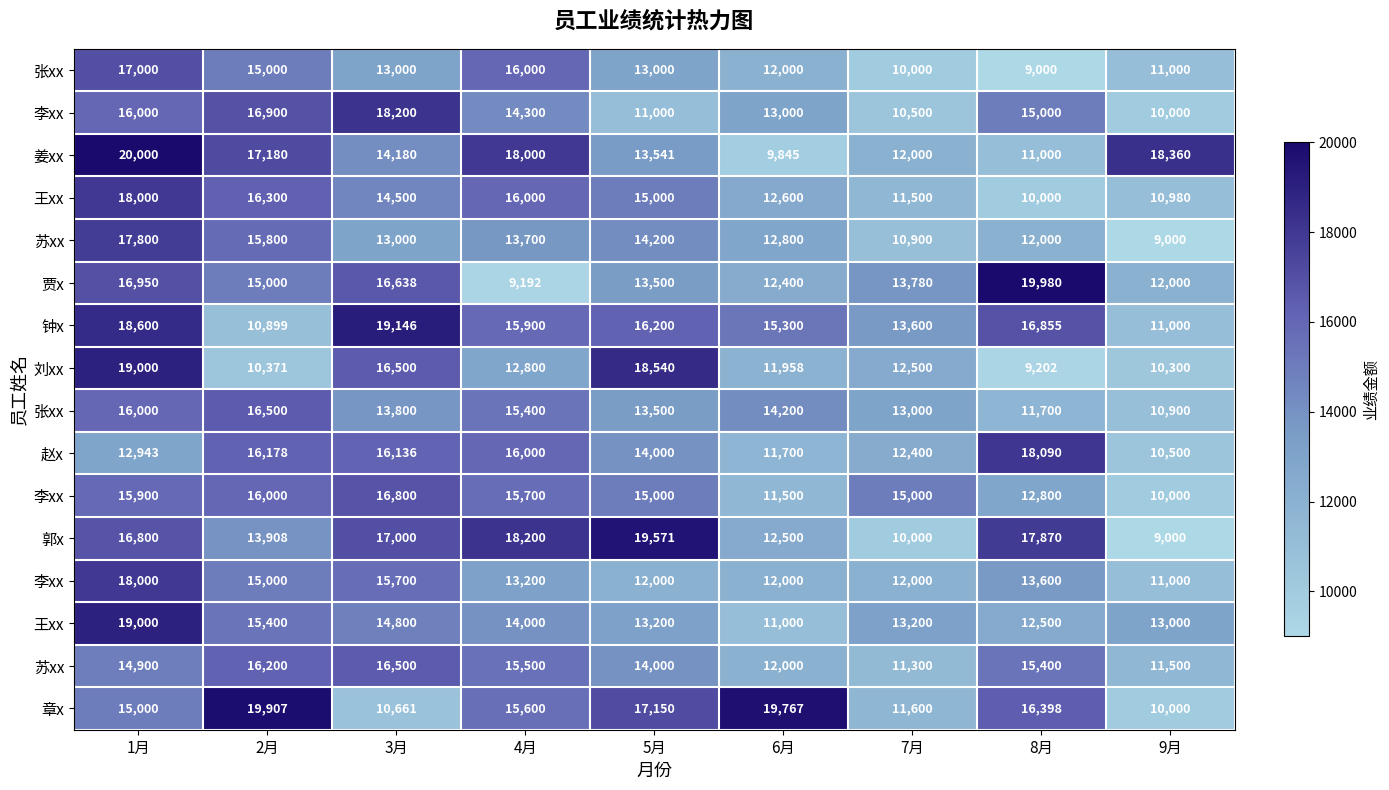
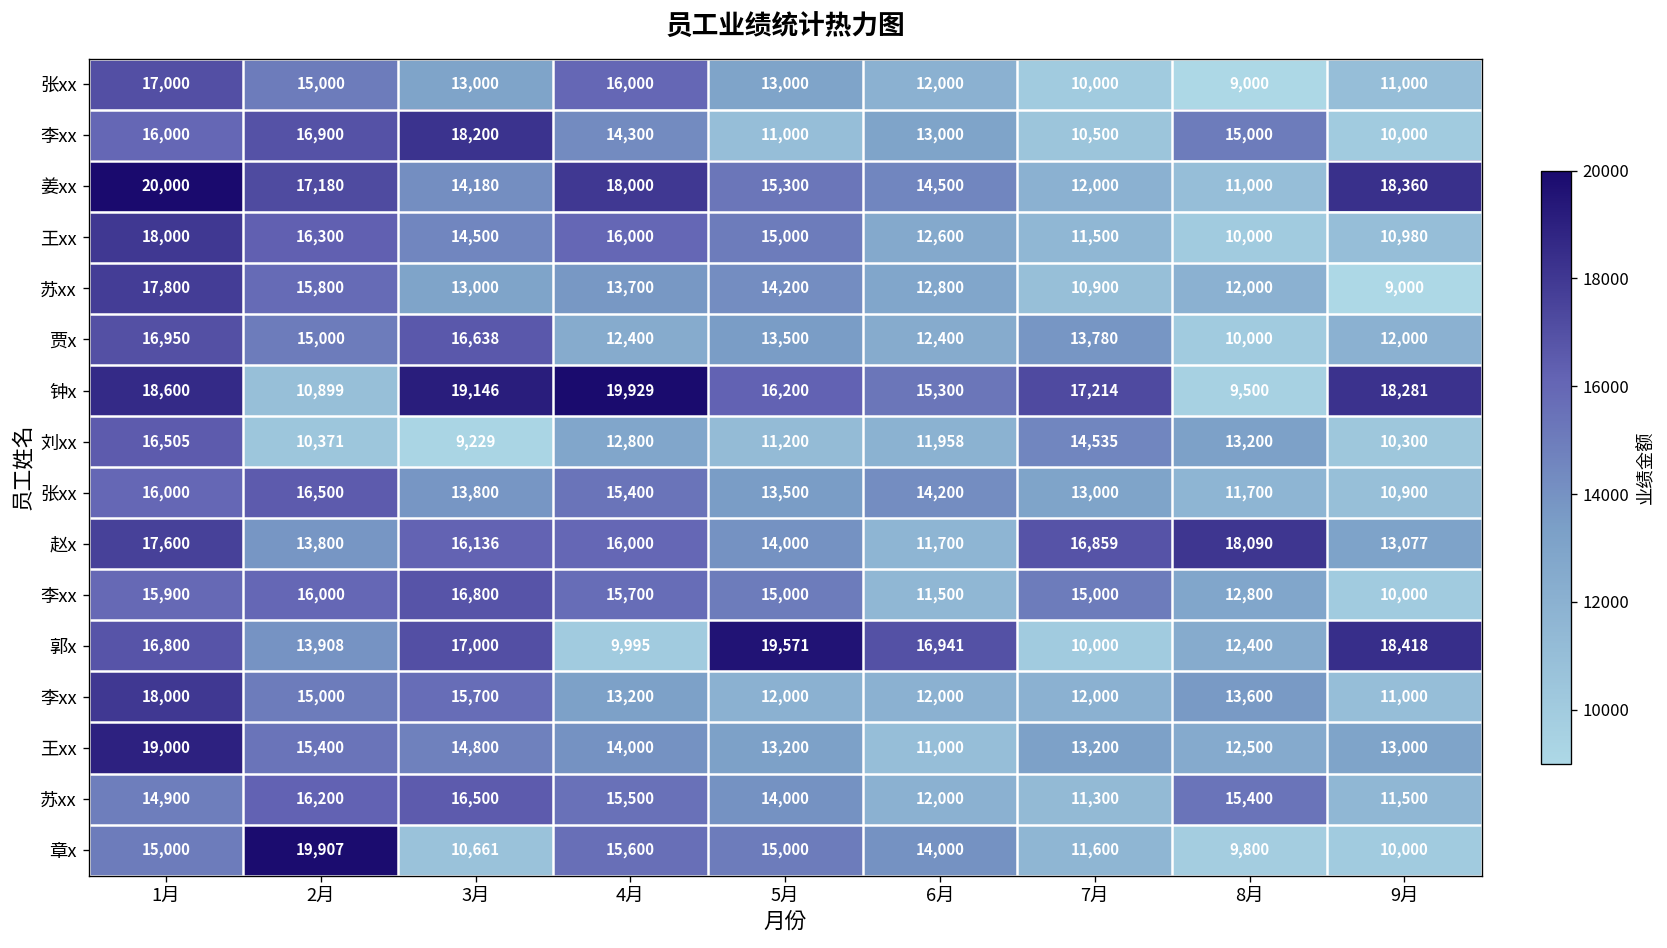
  {
    "姜xx": {
      "1月": "20,000",
      "2月": "17,180",
      "3月": "14,180",
      "4月": "18,000",
-     "5月": "13,541",
-     "6月": "9,845",
+     "5月": "15,300",
+     "6月": "14,500",
      "7月": "12,000",
      "8月": "11,000",
      "9月": "18,360"
    },
    "贾x": {
      "1月": "16,950",
      "2月": "15,000",
      "3月": "16,638",
-     "4月": "9,192",
+     "4月": "12,400",
      "5月": "13,500",
      "6月": "12,400",
      "7月": "13,780",
-     "8月": "19,980",
+     "8月": "10,000",
      "9月": "12,000"
    },
    "钟x": {
      "1月": "18,600",
      "2月": "10,899",
      "3月": "19,146",
-     "4月": "15,900",
+     "4月": "19,929",
      "5月": "16,200",
      "6月": "15,300",
-     "7月": "13,600",
-     "8月": "16,855",
-     "9月": "11,000"
+     "7月": "17,214",
+     "8月": "9,500",
+     "9月": "18,281"
    },
    "刘xx": {
-     "1月": "19,000",
+     "1月": "16,505",
      "2月": "10,371",
-     "3月": "16,500",
+     "3月": "9,229",
      "4月": "12,800",
-     "5月": "18,540",
+     "5月": "11,200",
      "6月": "11,958",
-     "7月": "12,500",
-     "8月": "9,202",
+     "7月": "14,535",
+     "8月": "13,200",
      "9月": "10,300"
    },
    "赵x": {
-     "1月": "12,943",
-     "2月": "16,178",
+     "1月": "17,600",
+     "2月": "13,800",
      "3月": "16,136",
      "4月": "16,000",
      "5月": "14,000",
      "6月": "11,700",
-     "7月": "12,400",
+     "7月": "16,859",
      "8月": "18,090",
-     "9月": "10,500"
+     "9月": "13,077"
    },
    "郭x": {
      "1月": "16,800",
      "2月": "13,908",
      "3月": "17,000",
-     "4月": "18,200",
+     "4月": "9,995",
      "5月": "19,571",
-     "6月": "12,500",
+     "6月": "16,941",
      "7月": "10,000",
-     "8月": "17,870",
-     "9月": "9,000"
+     "8月": "12,400",
+     "9月": "18,418"
    },
    "章x": {
      "1月": "15,000",
      "2月": "19,907",
      "3月": "10,661",
      "4月": "15,600",
-     "5月": "17,150",
-     "6月": "19,767",
+     "5月": "15,000",
+     "6月": "14,000",
      "7月": "11,600",
-     "8月": "16,398",
+     "8月": "9,800",
      "9月": "10,000"
    }
  }
